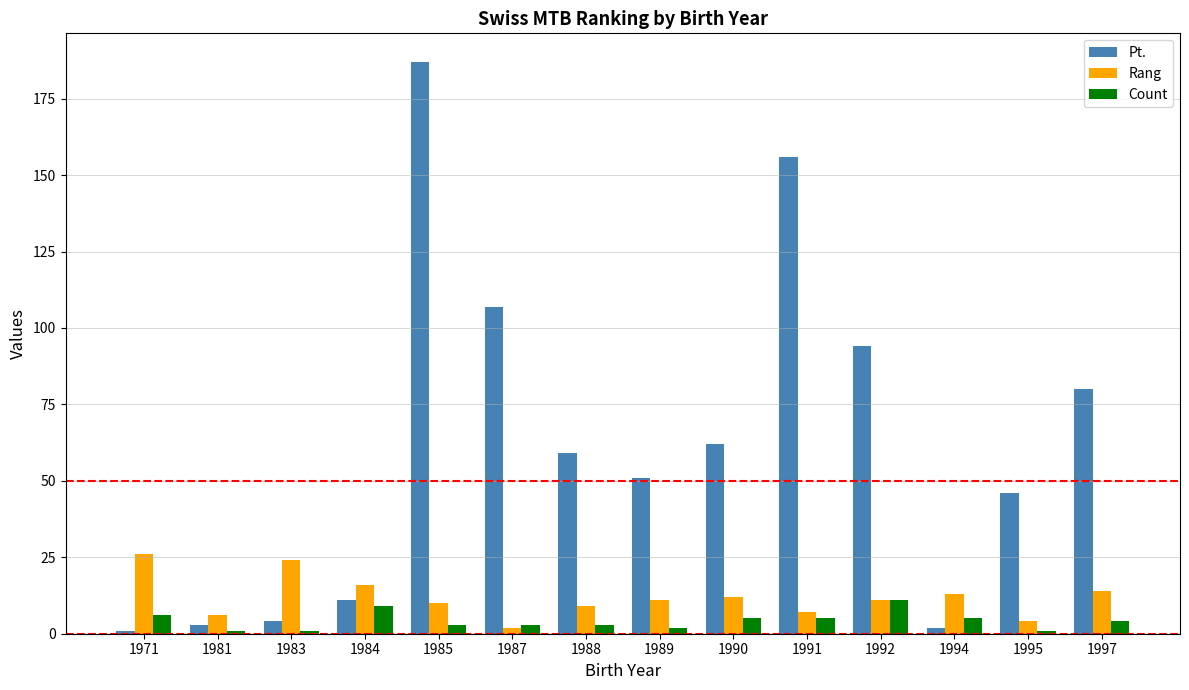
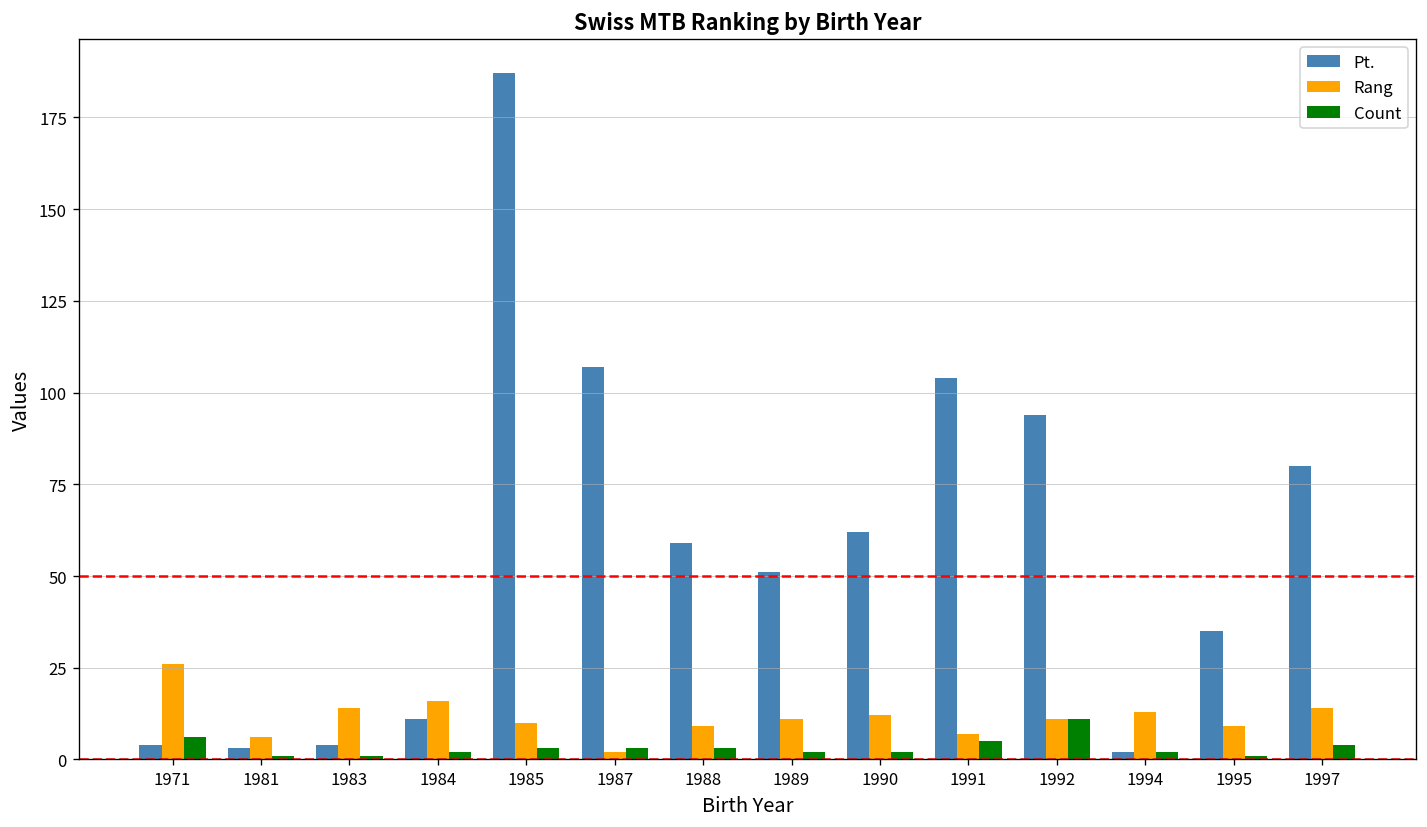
  {
    "Pt.": {
-     "1971": 1,
+     "1971": 4,
      "1981": 3,
      "1983": 4,
      "1984": 11,
      "1985": 187,
      "1987": 107,
      "1988": 59,
      "1989": 51,
      "1990": 62,
-     "1991": 156,
+     "1991": 104,
      "1992": 94,
      "1994": 2,
-     "1995": 46,
+     "1995": 35,
      "1997": 80
    },
    "Rang": {
      "1971": 26,
      "1981": 6,
-     "1983": 24,
+     "1983": 14,
      "1984": 16,
      "1985": 10,
      "1987": 2,
      "1988": 9,
      "1989": 11,
      "1990": 12,
      "1991": 7,
      "1992": 11,
      "1994": 13,
-     "1995": 4,
+     "1995": 9,
      "1997": 14
    },
    "Count": {
      "1971": 6,
      "1981": 1,
      "1983": 1,
-     "1984": 9,
+     "1984": 2,
      "1985": 3,
      "1987": 3,
      "1988": 3,
      "1989": 2,
-     "1990": 5,
+     "1990": 2,
      "1991": 5,
      "1992": 11,
-     "1994": 5,
+     "1994": 2,
      "1995": 1,
      "1997": 4
    }
  }
